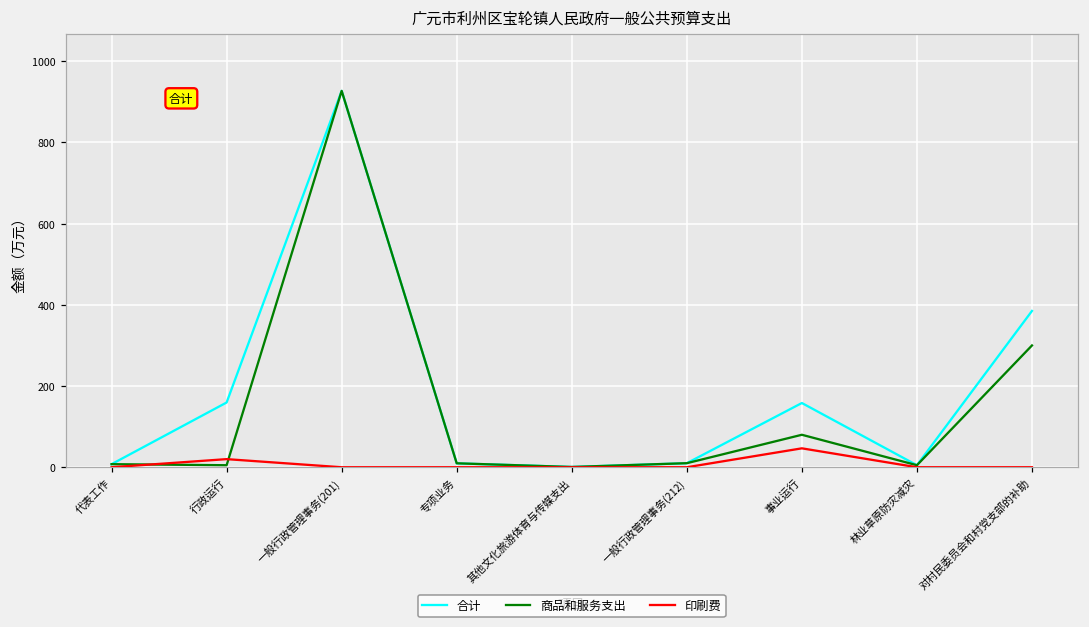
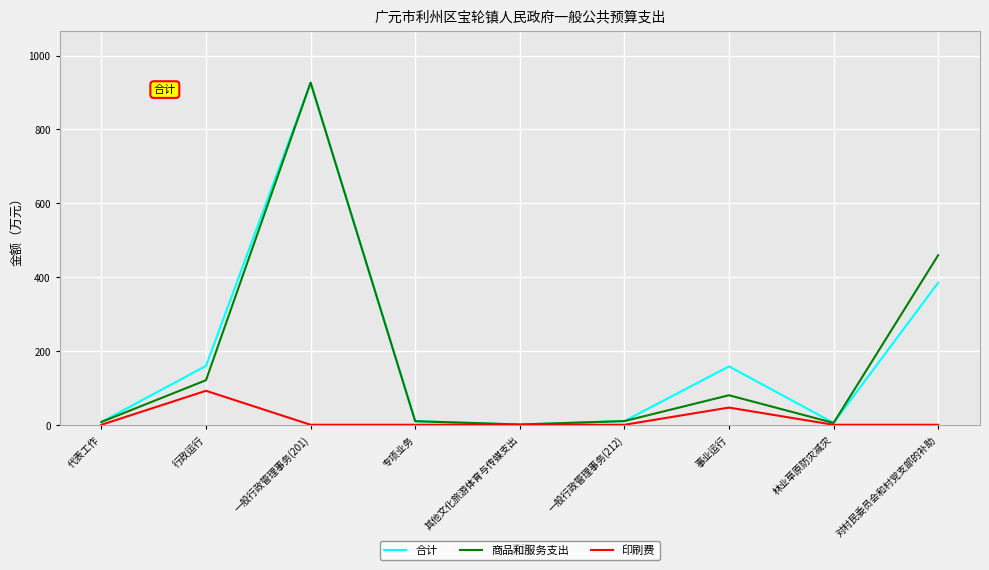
  {
    "合计": {
      "行政运行": 160,
      "事业运行": 160,
      "对村民委员会和村党支部的补助": 390
    },
    "商品和服务支出": {
-     "行政运行": 10,
+     "行政运行": 120,
      "事业运行": 80,
-     "对村民委员会和村党支部的补助": 300
+     "对村民委员会和村党支部的补助": 460
    },
    "印刷费": {
      "代表工作": 0,
-     "行政运行": 20,
+     "行政运行": 90,
      "一般行政管理事务(201)": 0,
      "专项业务": 0,
      "一般行政管理事务(212)": 0,
      "事业运行": 50,
      "对村民委员会和村党支部的补助": 0
    }
  }
